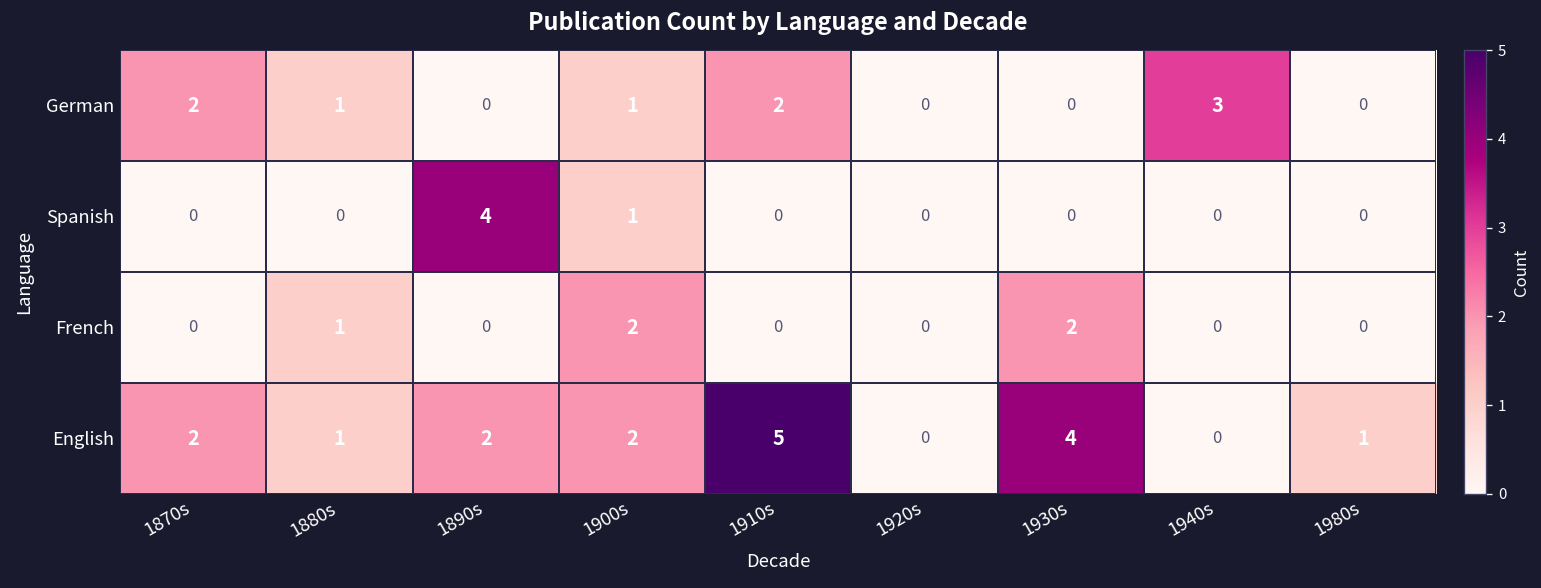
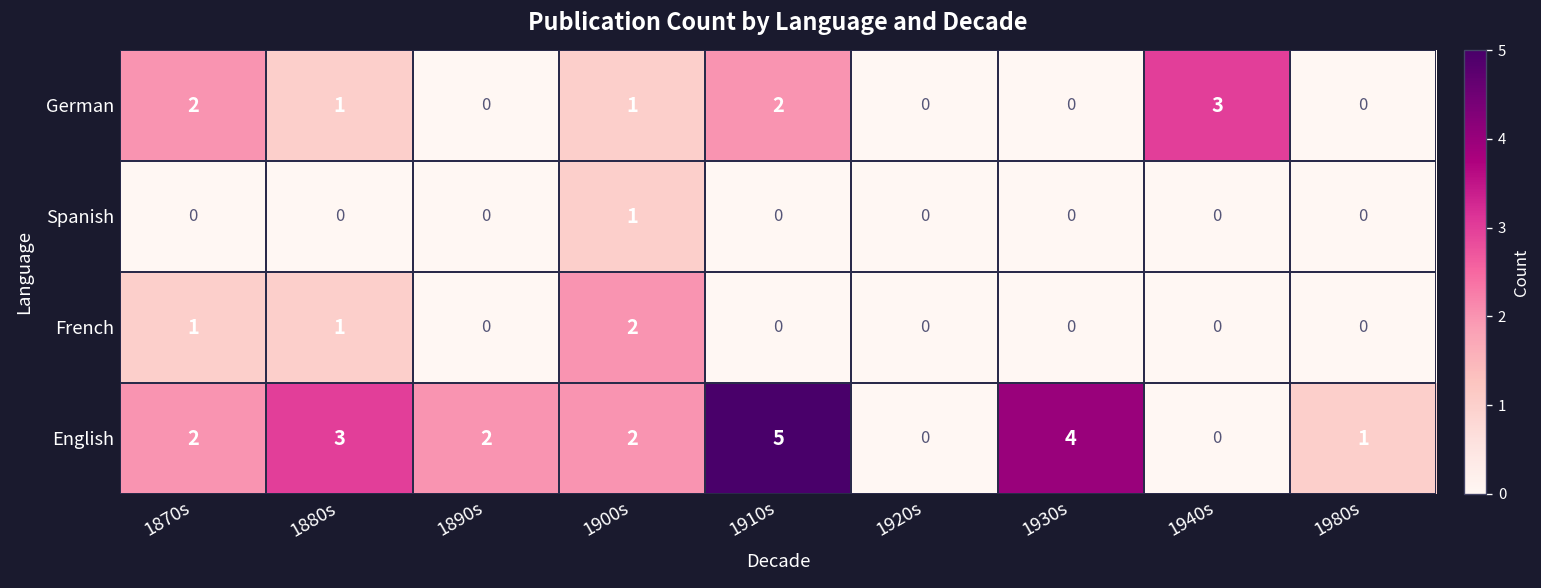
  {
    "German": {
      "1870s": 2,
      "1880s": 1,
      "1890s": 0,
      "1900s": 1,
      "1910s": 2,
      "1920s": 0,
      "1930s": 0,
      "1940s": 3,
      "1980s": 0
    },
    "Spanish": {
      "1870s": 0,
      "1880s": 0,
-     "1890s": 4,
+     "1890s": 0,
      "1900s": 1,
      "1910s": 0,
      "1920s": 0,
      "1930s": 0,
      "1940s": 0,
      "1980s": 0
    },
    "French": {
-     "1870s": 0,
+     "1870s": 1,
      "1880s": 1,
      "1890s": 0,
      "1900s": 2,
      "1910s": 0,
      "1920s": 0,
-     "1930s": 2,
+     "1930s": 0,
      "1940s": 0,
      "1980s": 0
    },
    "English": {
      "1870s": 2,
-     "1880s": 1,
+     "1880s": 3,
      "1890s": 2,
      "1900s": 2,
      "1910s": 5,
      "1920s": 0,
      "1930s": 4,
      "1940s": 0,
      "1980s": 1
    }
  }
